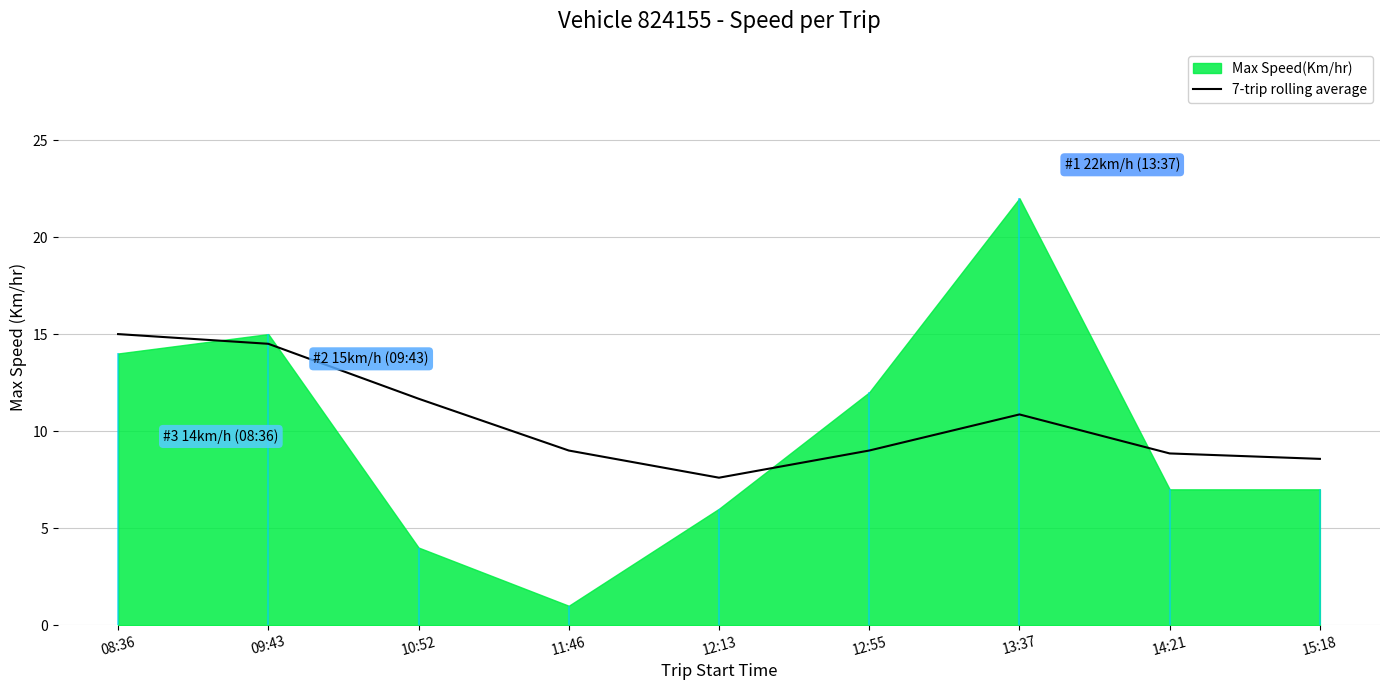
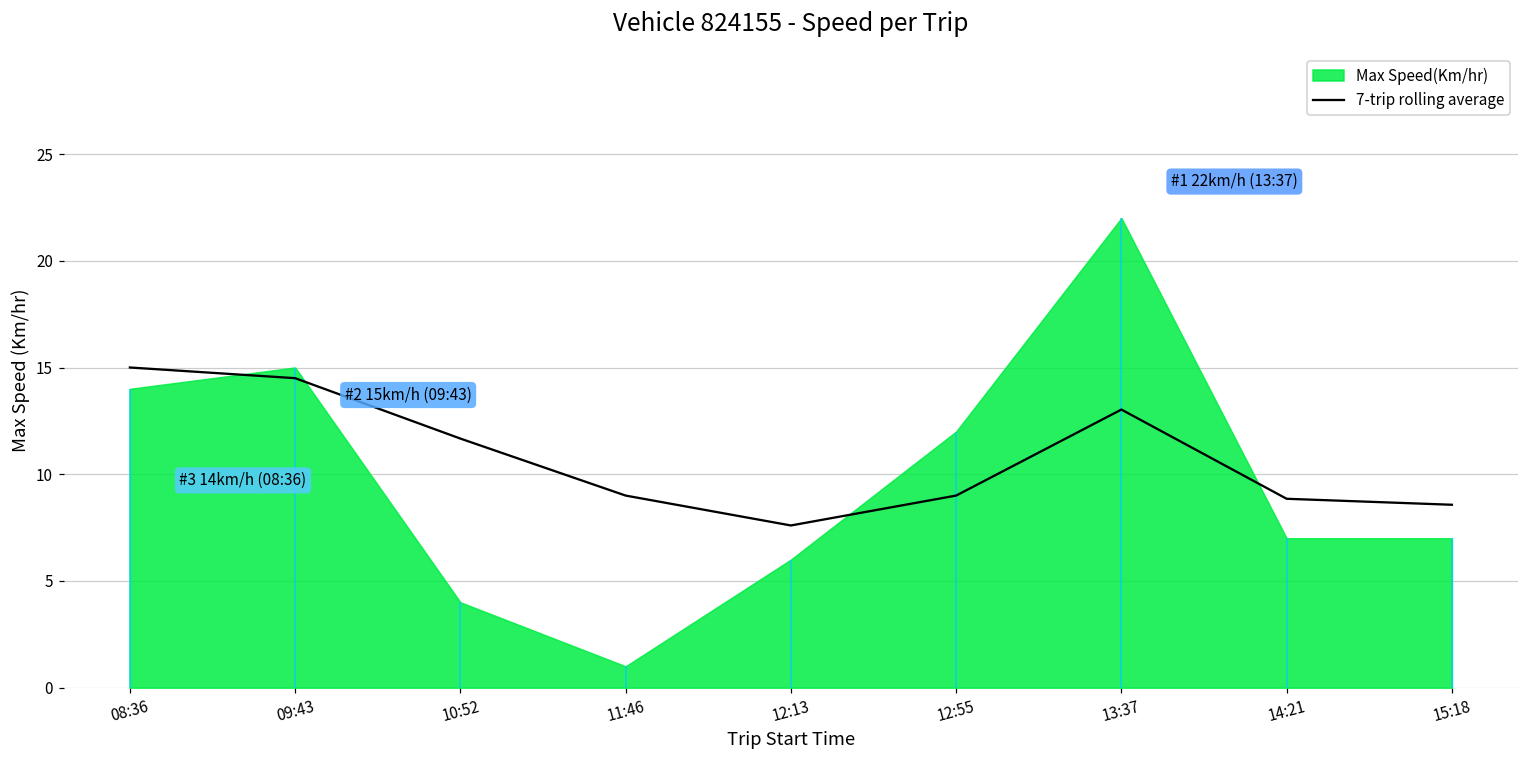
  {
    "7-trip rolling average": {
      "08:36": 15.0,
      "09:43": 14.5,
      "10:52": 11.7,
      "11:46": 9.0,
      "12:13": 7.6,
      "12:55": 9.0,
-     "13:37": 10.9,
+     "13:37": 13.0,
      "14:21": 8.9,
      "15:18": 8.6
    },
    "Max Speed(Km/hr)": {
      "08:36": 14.0,
      "09:43": 15.0,
      "10:52": 4.0,
      "11:46": 1.0,
      "12:13": 6.0,
      "12:55": 12.0,
      "13:37": 22.0,
      "14:21": 7.0,
      "15:18": 7.0
    }
  }
